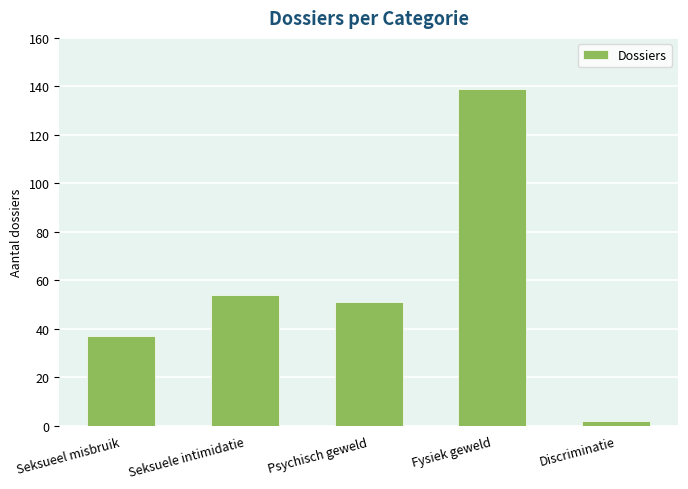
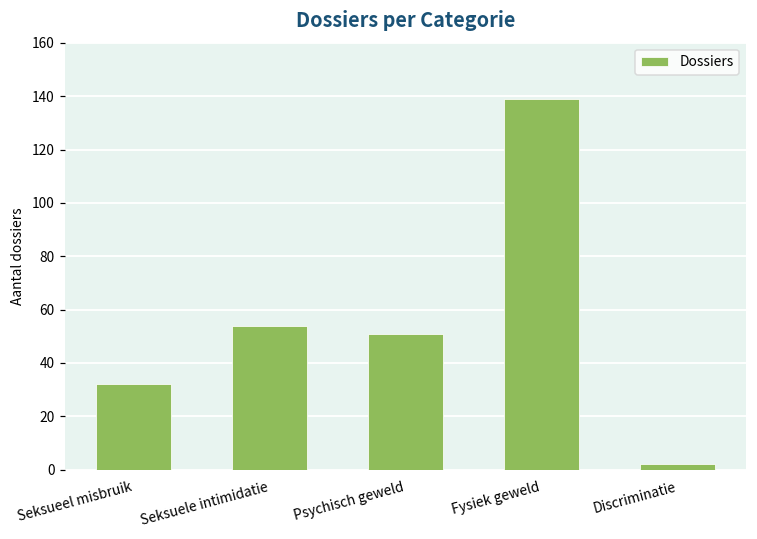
  {
-   "Seksueel misbruik": 37,
+   "Seksueel misbruik": 32,
    "Seksuele intimidatie": 54,
    "Psychisch geweld": 51,
    "Fysiek geweld": 139,
    "Discriminatie": 2
  }
